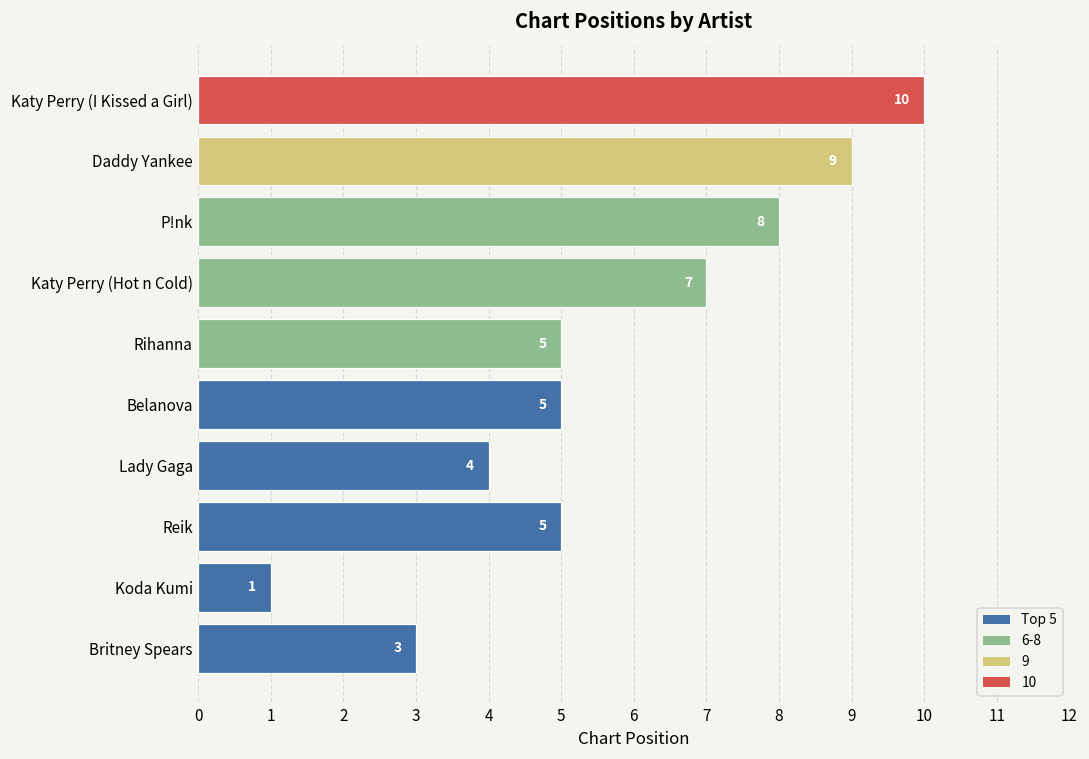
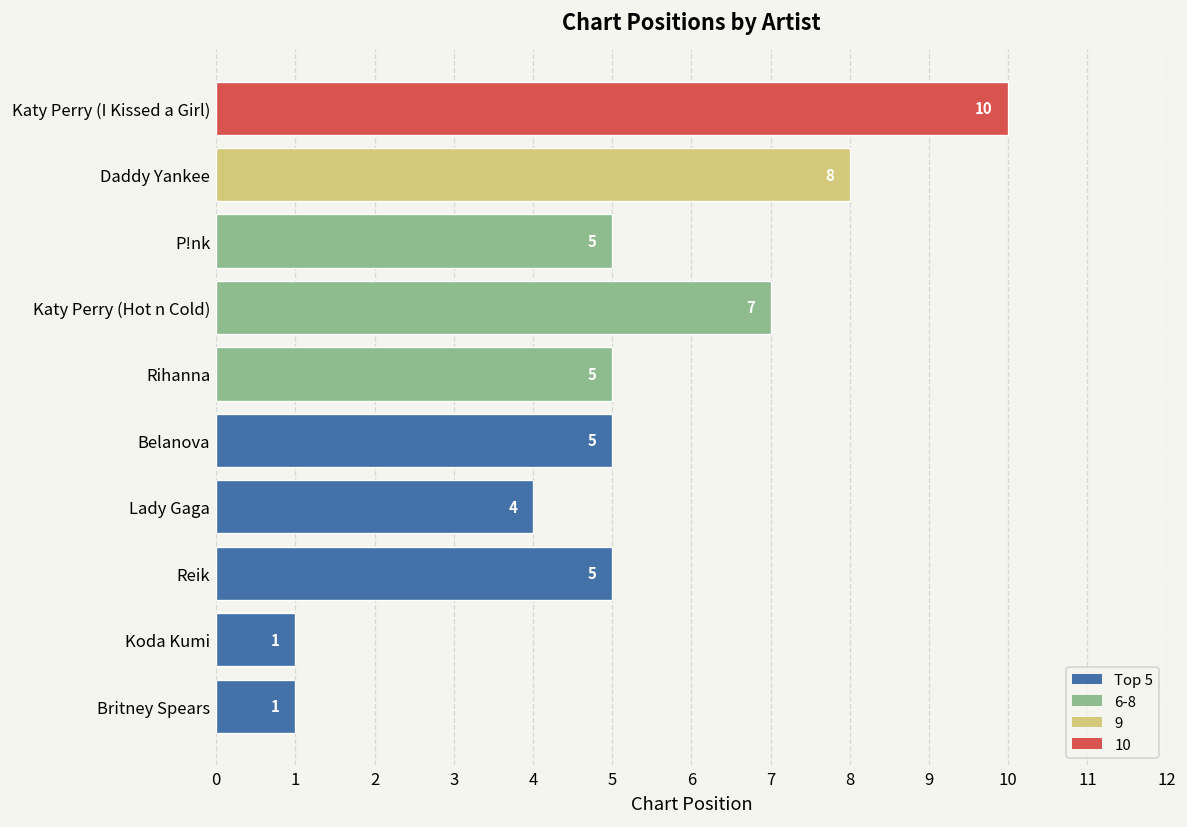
  {
    "Katy Perry (I Kissed a Girl)": 10,
-   "Daddy Yankee": 9,
-   "P!nk": 8,
+   "Daddy Yankee": 8,
+   "P!nk": 5,
    "Katy Perry (Hot n Cold)": 7,
    "Rihanna": 5,
    "Belanova": 5,
    "Lady Gaga": 4,
    "Reik": 5,
    "Koda Kumi": 1,
-   "Britney Spears": 3
+   "Britney Spears": 1
  }
